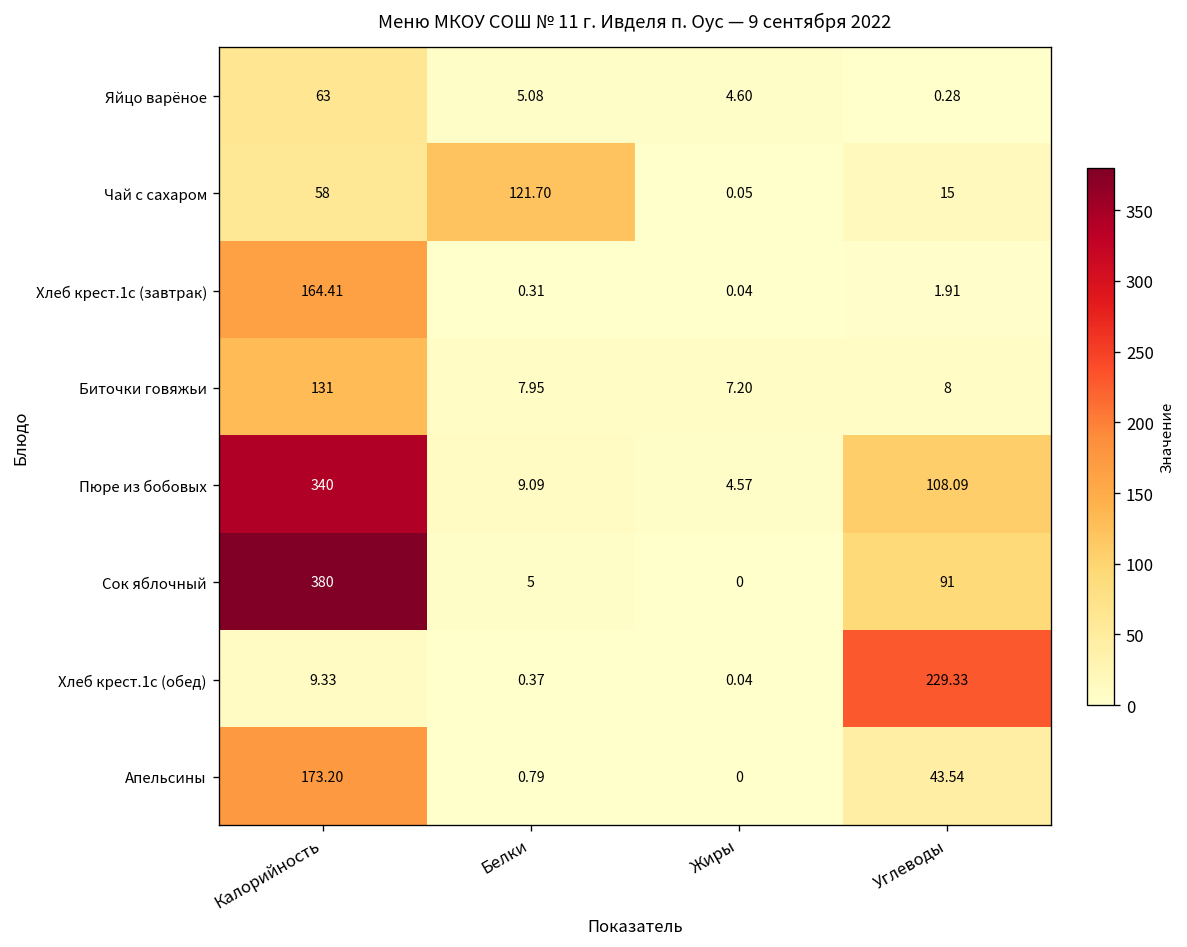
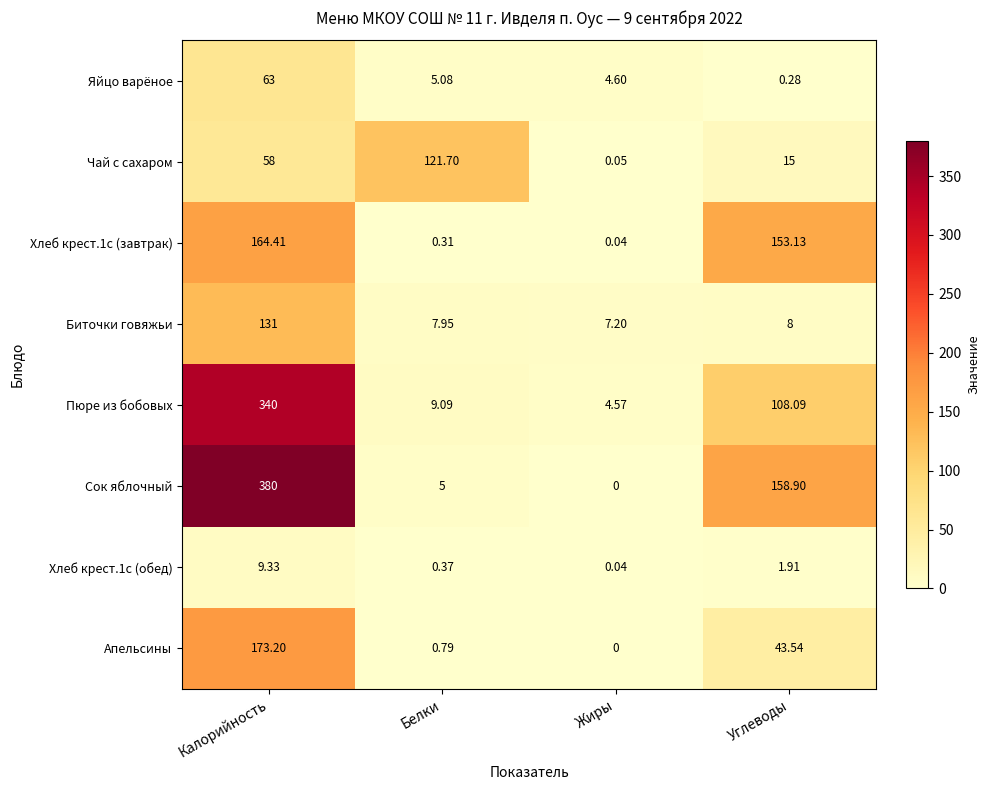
  {
    "Яйцо варёное": {
      "Калорийность": 63,
      "Белки": 5.08,
      "Жиры": 4.60,
      "Углеводы": 0.28
    },
    "Чай с сахаром": {
      "Калорийность": 58,
      "Белки": 121.70,
      "Жиры": 0.05,
      "Углеводы": 15
    },
    "Хлеб крест.1с (завтрак)": {
      "Калорийность": 164.41,
      "Белки": 0.31,
      "Жиры": 0.04,
-     "Углеводы": 1.91
+     "Углеводы": 153.13
    },
    "Биточки говяжьи": {
      "Калорийность": 131,
      "Белки": 7.95,
      "Жиры": 7.20,
      "Углеводы": 8
    },
    "Пюре из бобовых": {
      "Калорийность": 340,
      "Белки": 9.09,
      "Жиры": 4.57,
      "Углеводы": 108.09
    },
    "Сок яблочный": {
      "Калорийность": 380,
      "Белки": 5,
      "Жиры": 0,
-     "Углеводы": 91
+     "Углеводы": 158.90
    },
    "Хлеб крест.1с (обед)": {
      "Калорийность": 9.33,
      "Белки": 0.37,
      "Жиры": 0.04,
-     "Углеводы": 229.33
+     "Углеводы": 1.91
    },
    "Апельсины": {
      "Калорийность": 173.20,
      "Белки": 0.79,
      "Жиры": 0,
      "Углеводы": 43.54
    }
  }
